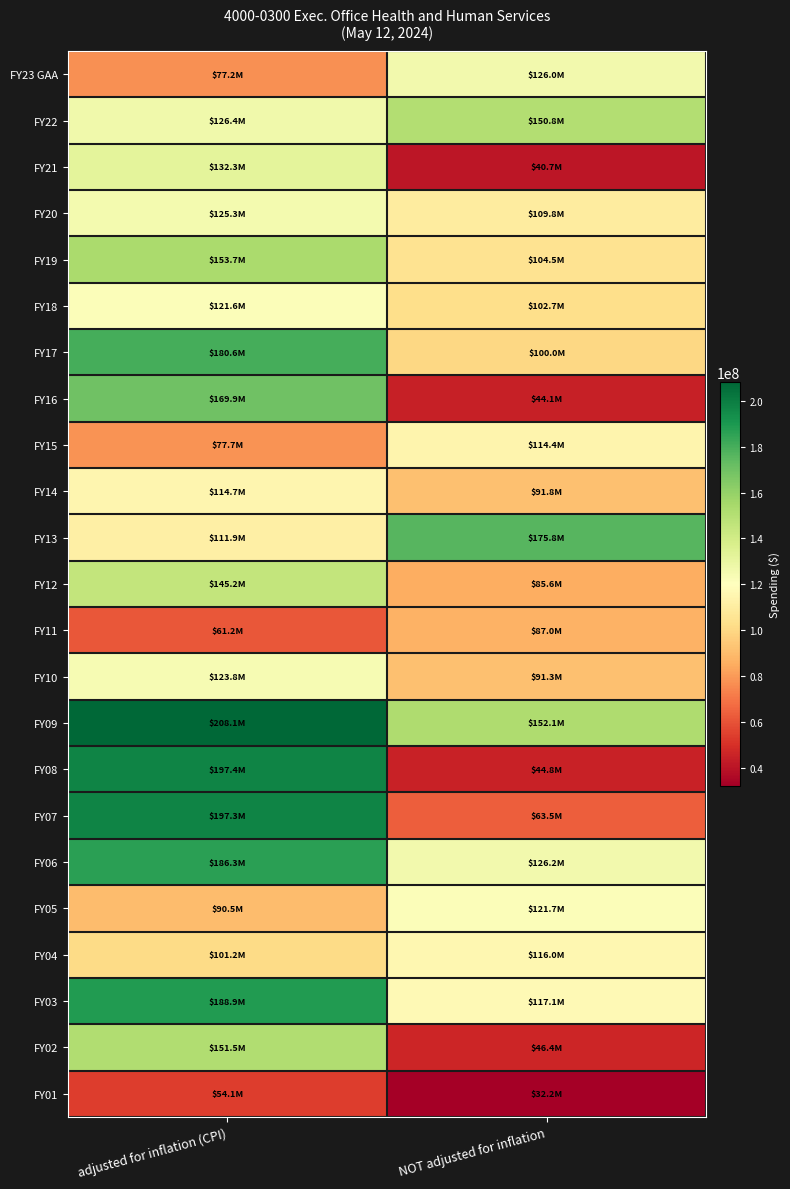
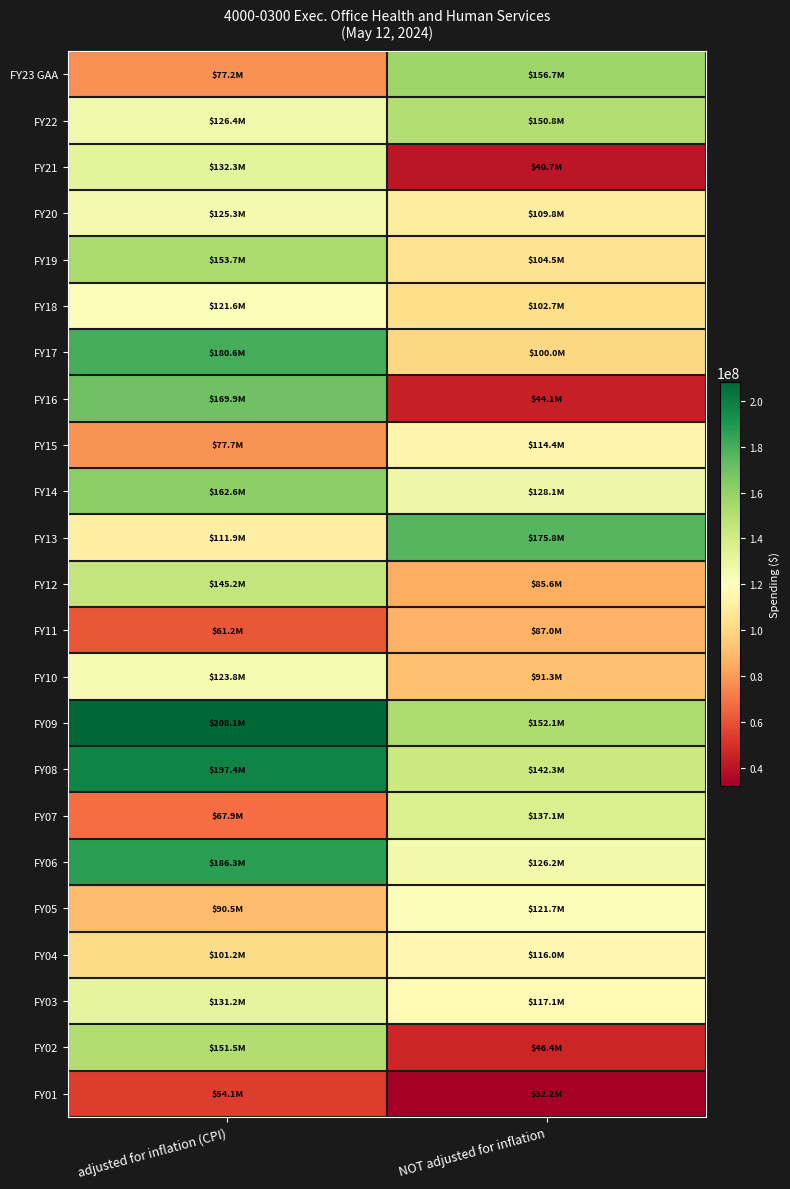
  {
    "FY23 GAA": {
      "adjusted for inflation (CPI)": "$77.2M",
-     "NOT adjusted for inflation": "$126.0M"
+     "NOT adjusted for inflation": "$156.7M"
    },
    "FY22": {
      "adjusted for inflation (CPI)": "$126.4M",
      "NOT adjusted for inflation": "$150.8M"
    },
    "FY21": {
      "adjusted for inflation (CPI)": "$132.3M",
      "NOT adjusted for inflation": "$40.7M"
    },
    "FY20": {
      "adjusted for inflation (CPI)": "$125.3M",
      "NOT adjusted for inflation": "$109.8M"
    },
    "FY19": {
      "adjusted for inflation (CPI)": "$153.7M",
      "NOT adjusted for inflation": "$104.5M"
    },
    "FY18": {
      "adjusted for inflation (CPI)": "$121.6M",
      "NOT adjusted for inflation": "$102.7M"
    },
    "FY17": {
      "adjusted for inflation (CPI)": "$180.6M",
      "NOT adjusted for inflation": "$100.0M"
    },
    "FY16": {
      "adjusted for inflation (CPI)": "$169.9M",
      "NOT adjusted for inflation": "$44.1M"
    },
    "FY15": {
      "adjusted for inflation (CPI)": "$77.7M",
      "NOT adjusted for inflation": "$114.4M"
    },
    "FY14": {
-     "adjusted for inflation (CPI)": "$114.7M",
-     "NOT adjusted for inflation": "$91.8M"
+     "adjusted for inflation (CPI)": "$162.6M",
+     "NOT adjusted for inflation": "$128.1M"
    },
    "FY13": {
      "adjusted for inflation (CPI)": "$111.9M",
      "NOT adjusted for inflation": "$175.8M"
    },
    "FY12": {
      "adjusted for inflation (CPI)": "$145.2M",
      "NOT adjusted for inflation": "$85.6M"
    },
    "FY11": {
      "adjusted for inflation (CPI)": "$61.2M",
      "NOT adjusted for inflation": "$87.0M"
    },
    "FY10": {
      "adjusted for inflation (CPI)": "$123.8M",
      "NOT adjusted for inflation": "$91.3M"
    },
    "FY09": {
      "adjusted for inflation (CPI)": "$208.1M",
      "NOT adjusted for inflation": "$152.1M"
    },
    "FY08": {
      "adjusted for inflation (CPI)": "$197.4M",
-     "NOT adjusted for inflation": "$44.8M"
+     "NOT adjusted for inflation": "$142.3M"
    },
    "FY07": {
-     "adjusted for inflation (CPI)": "$197.3M",
-     "NOT adjusted for inflation": "$63.5M"
+     "adjusted for inflation (CPI)": "$67.9M",
+     "NOT adjusted for inflation": "$137.1M"
    },
    "FY06": {
      "adjusted for inflation (CPI)": "$186.3M",
      "NOT adjusted for inflation": "$126.2M"
    },
    "FY05": {
      "adjusted for inflation (CPI)": "$90.5M",
      "NOT adjusted for inflation": "$121.7M"
    },
    "FY04": {
      "adjusted for inflation (CPI)": "$101.2M",
      "NOT adjusted for inflation": "$116.0M"
    },
    "FY03": {
-     "adjusted for inflation (CPI)": "$188.9M",
+     "adjusted for inflation (CPI)": "$131.2M",
      "NOT adjusted for inflation": "$117.1M"
    },
    "FY02": {
      "adjusted for inflation (CPI)": "$151.5M",
      "NOT adjusted for inflation": "$46.4M"
    },
    "FY01": {
      "adjusted for inflation (CPI)": "$54.1M",
      "NOT adjusted for inflation": "$32.2M"
    }
  }
